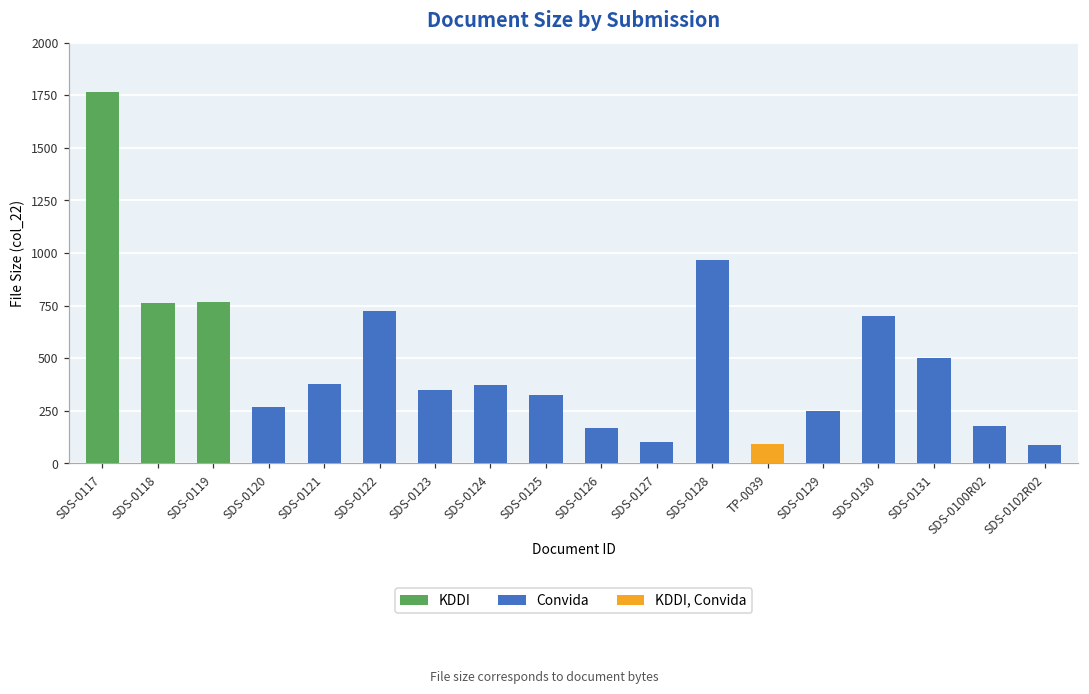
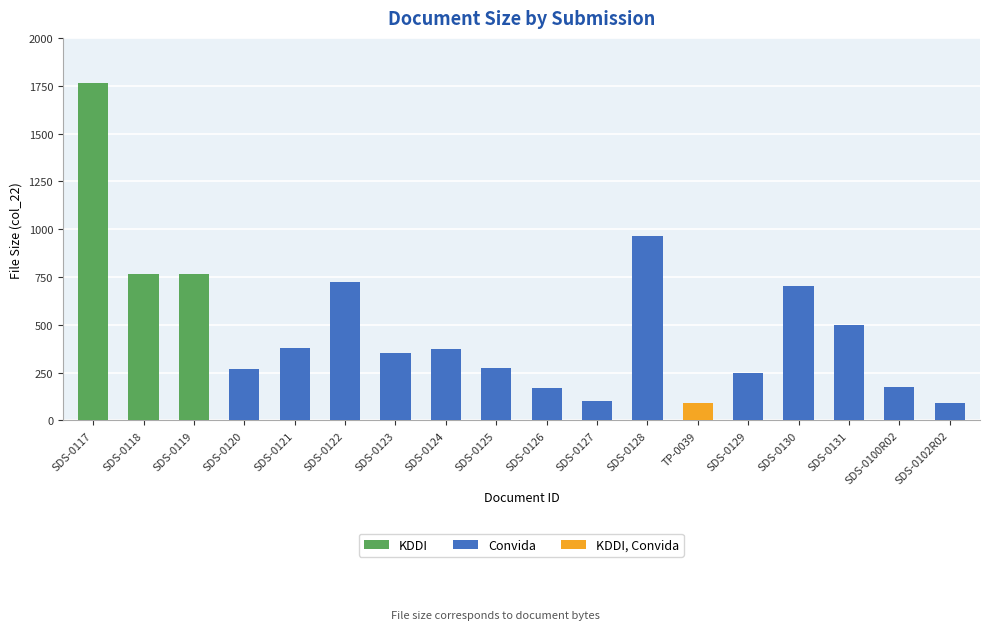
  {
    "KDDI": {
      "SDS-0117": 1760,
      "SDS-0118": 760,
      "SDS-0119": 770,
      "SDS-0120": 0,
      "SDS-0121": 0,
      "SDS-0122": 0,
      "SDS-0123": 0,
      "SDS-0124": 0,
      "SDS-0125": 0,
      "SDS-0126": 0,
      "SDS-0127": 0,
      "SDS-0128": 0,
      "TP-0039": 0,
      "SDS-0129": 0,
      "SDS-0130": 0,
      "SDS-0131": 0,
      "SDS-0100R02": 0,
      "SDS-0102R02": 0
    },
    "Convida": {
      "SDS-0117": 0,
      "SDS-0118": 0,
      "SDS-0119": 0,
      "SDS-0120": 270,
      "SDS-0121": 380,
      "SDS-0122": 730,
      "SDS-0123": 350,
      "SDS-0124": 380,
-     "SDS-0125": 330,
+     "SDS-0125": 280,
      "SDS-0126": 170,
      "SDS-0127": 100,
      "SDS-0128": 970,
      "TP-0039": 0,
      "SDS-0129": 250,
      "SDS-0130": 700,
      "SDS-0131": 500,
      "SDS-0100R02": 180,
      "SDS-0102R02": 90
    },
    "KDDI, Convida": {
      "SDS-0117": 0,
      "SDS-0118": 0,
      "SDS-0119": 0,
      "SDS-0120": 0,
      "SDS-0121": 0,
      "SDS-0122": 0,
      "SDS-0123": 0,
      "SDS-0124": 0,
      "SDS-0125": 0,
      "SDS-0126": 0,
      "SDS-0127": 0,
      "SDS-0128": 0,
      "TP-0039": 90,
      "SDS-0129": 0,
      "SDS-0130": 0,
      "SDS-0131": 0,
      "SDS-0100R02": 0,
      "SDS-0102R02": 0
    }
  }
